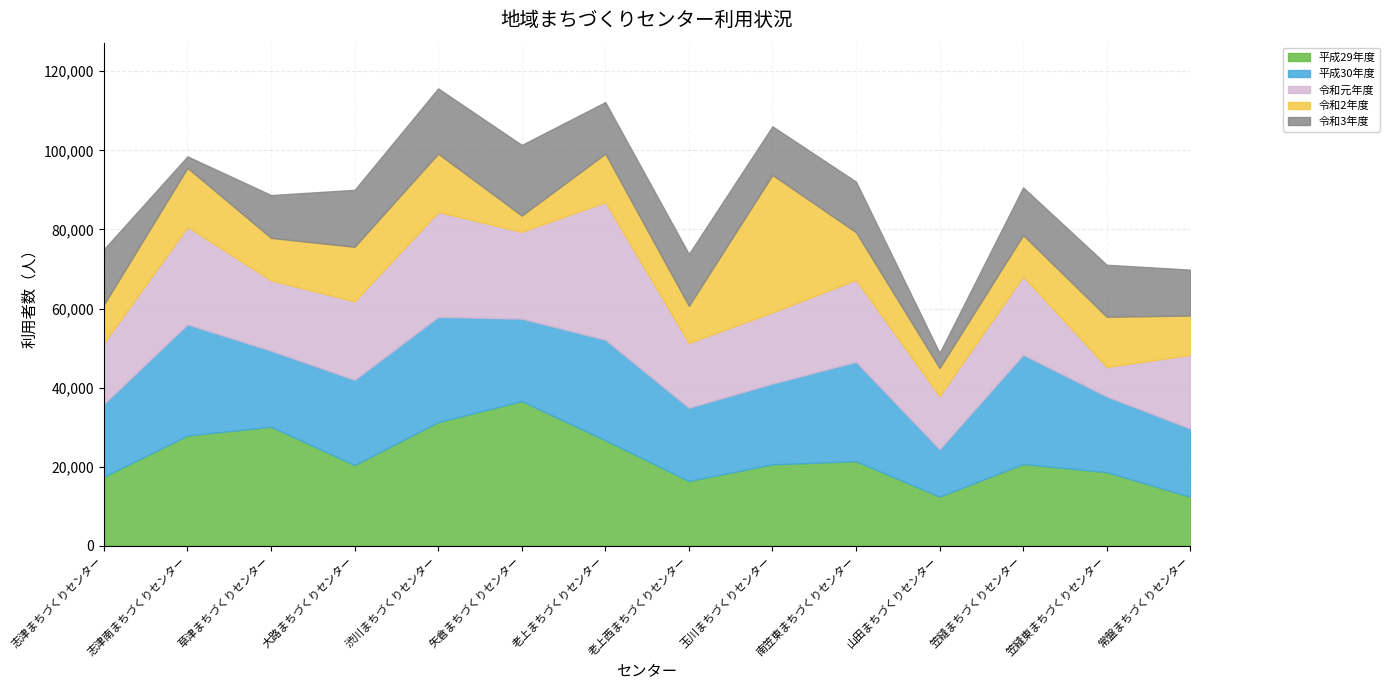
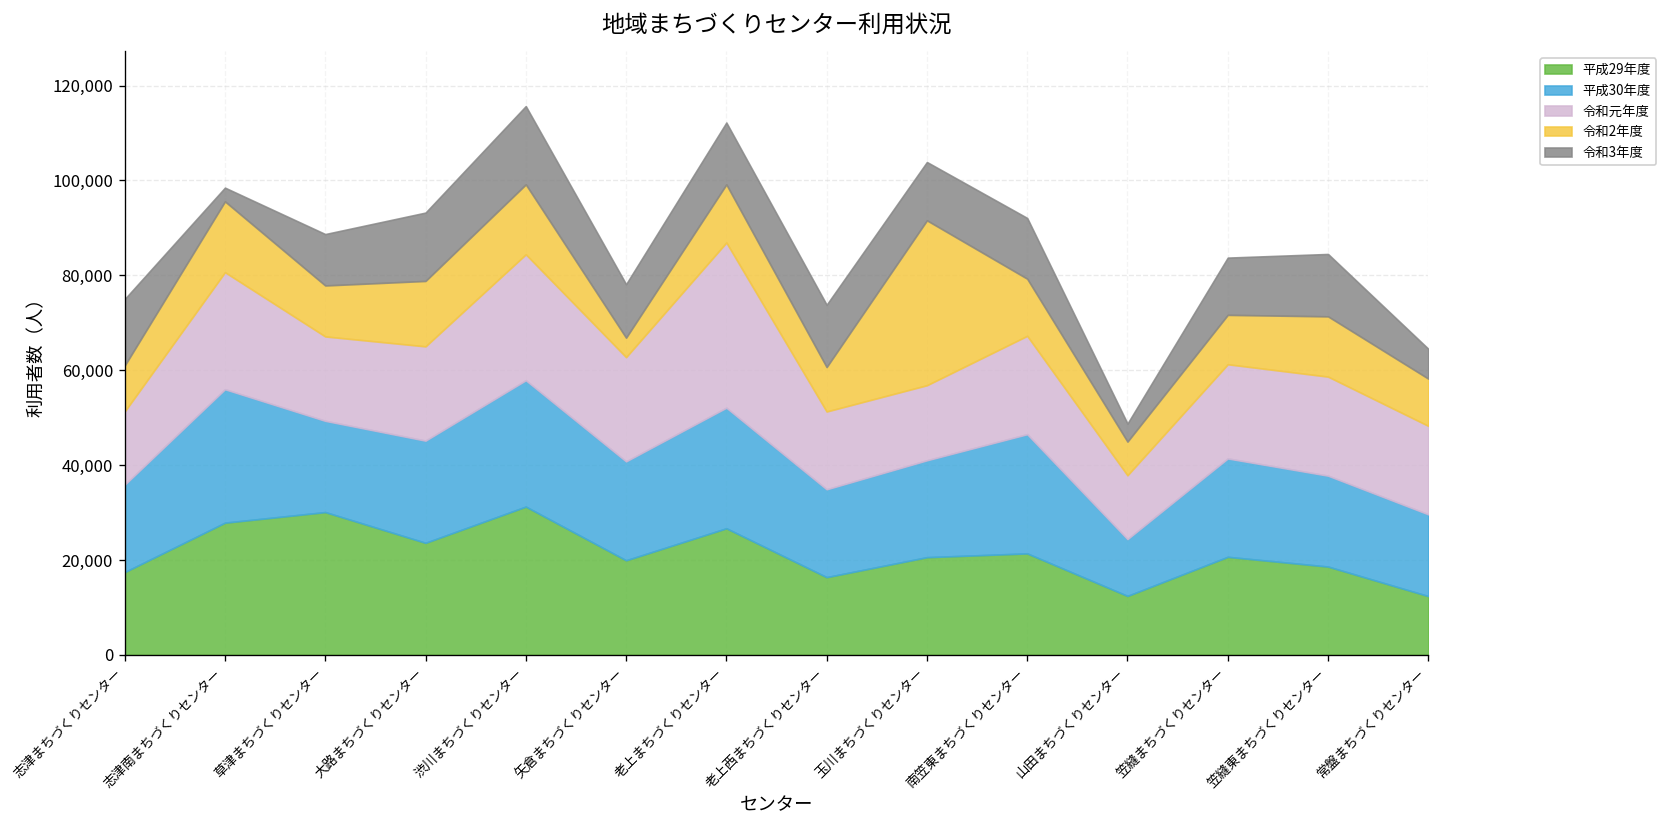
  {
    "平成29年度": {
      "志津まちづくりセンター": "17,000",
      "志津南まちづくりセンター": "28,000",
      "草津まちづくりセンター": "30,000",
-     "大路まちづくりセンター": "20,000",
+     "大路まちづくりセンター": "24,000",
      "渋川まちづくりセンター": "31,000",
-     "矢倉まちづくりセンター": "37,000",
+     "矢倉まちづくりセンター": "20,000",
      "老上まちづくりセンター": "27,000",
      "老上西まちづくりセンター": "16,000",
      "玉川まちづくりセンター": "21,000",
      "南笠東まちづくりセンター": "21,000",
      "山田まちづくりセンター": "12,000",
      "笠縫まちづくりセンター": "21,000",
      "笠縫東まちづくりセンター": "19,000",
      "常盤まちづくりセンター": "12,000"
    },
    "平成30年度": {
      "志津まちづくりセンター": "18,000",
      "志津南まちづくりセンター": "28,000",
      "草津まちづくりセンター": "19,000",
      "大路まちづくりセンター": "22,000",
      "渋川まちづくりセンター": "27,000",
      "矢倉まちづくりセンター": "21,000",
      "老上まちづくりセンター": "25,000",
      "老上西まちづくりセンター": "19,000",
      "玉川まちづくりセンター": "20,000",
      "南笠東まちづくりセンター": "25,000",
      "山田まちづくりセンター": "12,000",
-     "笠縫まちづくりセンター": "28,000",
+     "笠縫まちづくりセンター": "21,000",
      "笠縫東まちづくりセンター": "19,000",
      "常盤まちづくりセンター": "17,000"
    },
    "令和元年度": {
      "志津まちづくりセンター": "15,000",
      "志津南まちづくりセンター": "25,000",
      "草津まちづくりセンター": "18,000",
      "大路まちづくりセンター": "20,000",
      "渋川まちづくりセンター": "27,000",
      "矢倉まちづくりセンター": "22,000",
      "老上まちづくりセンター": "35,000",
      "老上西まちづくりセンター": "16,000",
-     "玉川まちづくりセンター": "18,000",
+     "玉川まちづくりセンター": "16,000",
      "南笠東まちづくりセンター": "21,000",
      "山田まちづくりセンター": "13,000",
      "笠縫まちづくりセンター": "20,000",
-     "笠縫東まちづくりセンター": "7,000",
+     "笠縫東まちづくりセンター": "21,000",
      "常盤まちづくりセンター": "19,000"
    },
    "令和2年度": {
      "志津まちづくりセンター": "10,000",
      "志津南まちづくりセンター": "15,000",
      "草津まちづくりセンター": "11,000",
      "大路まちづくりセンター": "14,000",
      "渋川まちづくりセンター": "15,000",
      "矢倉まちづくりセンター": "4,000",
      "老上まちづくりセンター": "12,000",
      "老上西まちづくりセンター": "9,000",
      "玉川まちづくりセンター": "35,000",
      "南笠東まちづくりセンター": "12,000",
      "山田まちづくりセンター": "7,000",
      "笠縫まちづくりセンター": "10,000",
      "笠縫東まちづくりセンター": "13,000",
      "常盤まちづくりセンター": "10,000"
    },
    "令和3年度": {
      "志津まちづくりセンター": "14,000",
      "志津南まちづくりセンター": "3,000",
      "草津まちづくりセンター": "11,000",
      "大路まちづくりセンター": "14,000",
      "渋川まちづくりセンター": "17,000",
-     "矢倉まちづくりセンター": "18,000",
+     "矢倉まちづくりセンター": "11,000",
      "老上まちづくりセンター": "13,000",
      "老上西まちづくりセンター": "13,000",
      "玉川まちづくりセンター": "12,000",
      "南笠東まちづくりセンター": "13,000",
      "山田まちづくりセンター": "4,000",
      "笠縫まちづくりセンター": "12,000",
      "笠縫東まちづくりセンター": "13,000",
-     "常盤まちづくりセンター": "12,000"
+     "常盤まちづくりセンター": "6,000"
    }
  }
